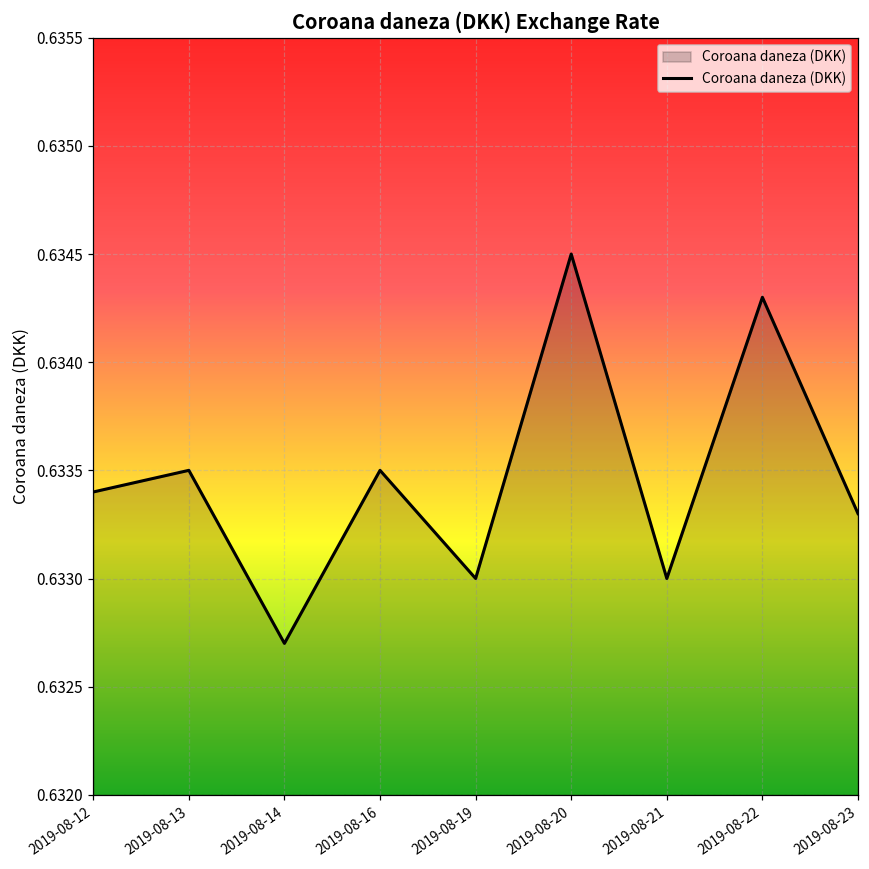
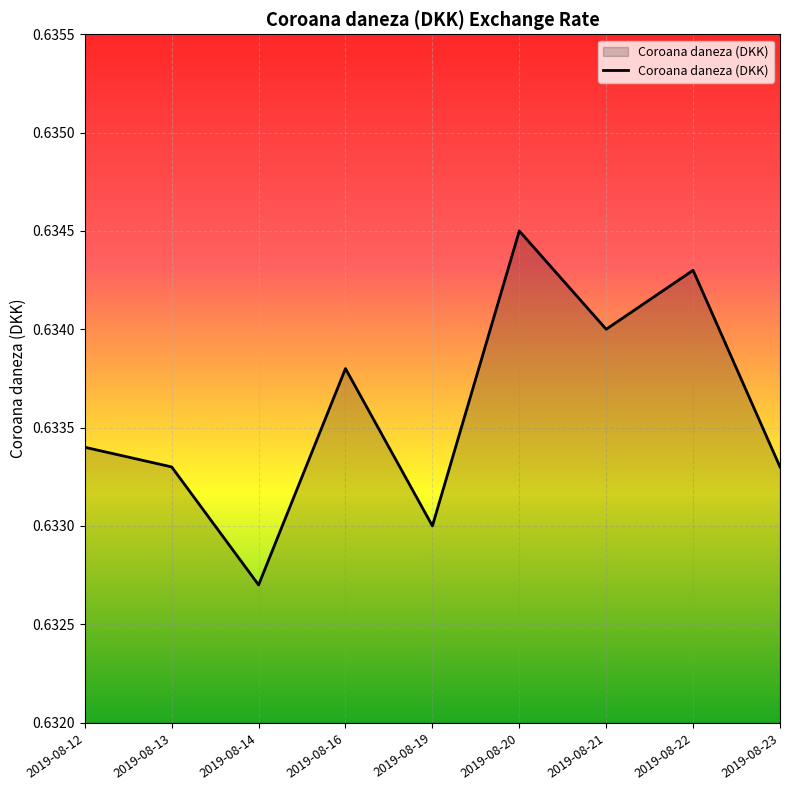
  {
    "2019-08-12": 0.6334,
-   "2019-08-13": 0.6335,
+   "2019-08-13": 0.6333,
    "2019-08-14": 0.6327,
-   "2019-08-16": 0.6335,
+   "2019-08-16": 0.6338,
    "2019-08-19": 0.6330,
    "2019-08-20": 0.6345,
-   "2019-08-21": 0.633,
+   "2019-08-21": 0.634,
    "2019-08-22": 0.6343,
    "2019-08-23": 0.6333
  }
